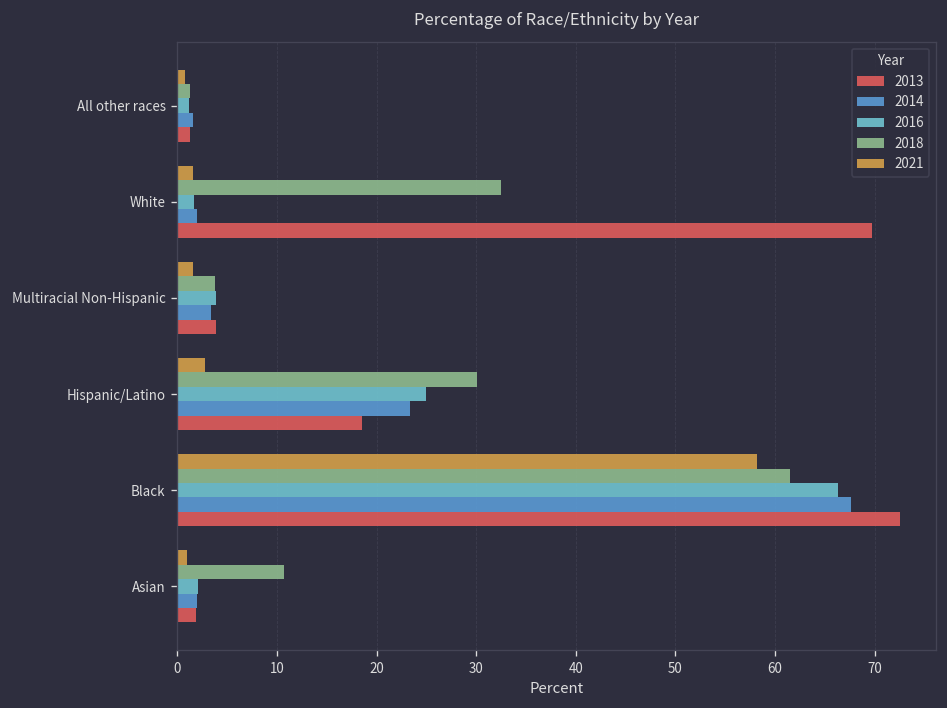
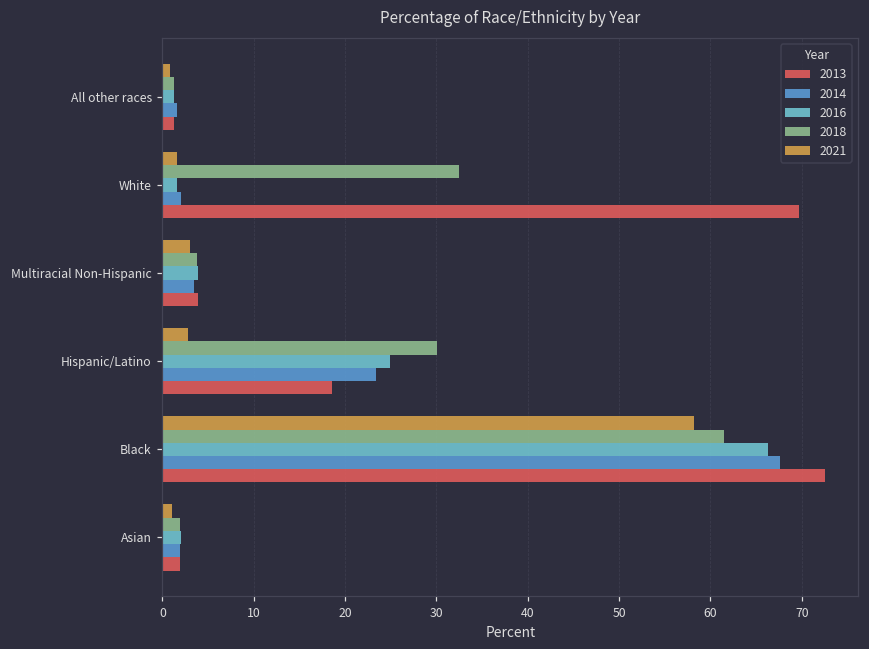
  {
    "2013": {
      "All other races": 1,
      "White": 70,
      "Multiracial Non-Hispanic": 4,
      "Hispanic/Latino": 19,
      "Black": 73,
      "Asian": 2
    },
    "2018": {
      "All other races": 1,
      "White": 32,
      "Multiracial Non-Hispanic": 4,
      "Hispanic/Latino": 30,
      "Black": 62,
-     "Asian": 11
+     "Asian": 2
    },
    "2021": {
      "All other races": 1,
      "White": 2,
-     "Multiracial Non-Hispanic": 2,
+     "Multiracial Non-Hispanic": 3,
      "Hispanic/Latino": 3,
      "Black": 58,
      "Asian": 1
    }
  }
